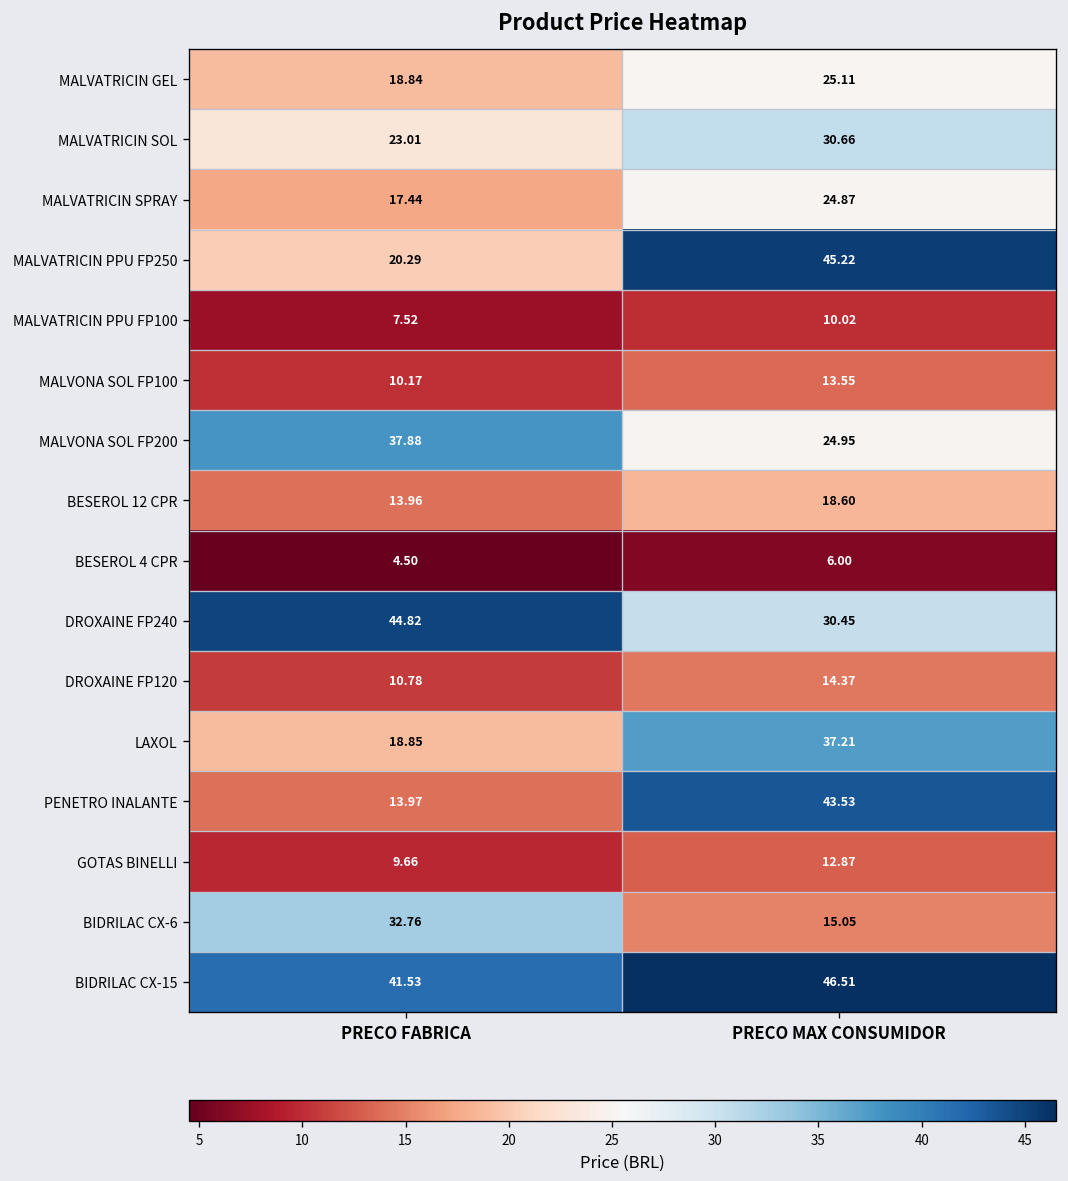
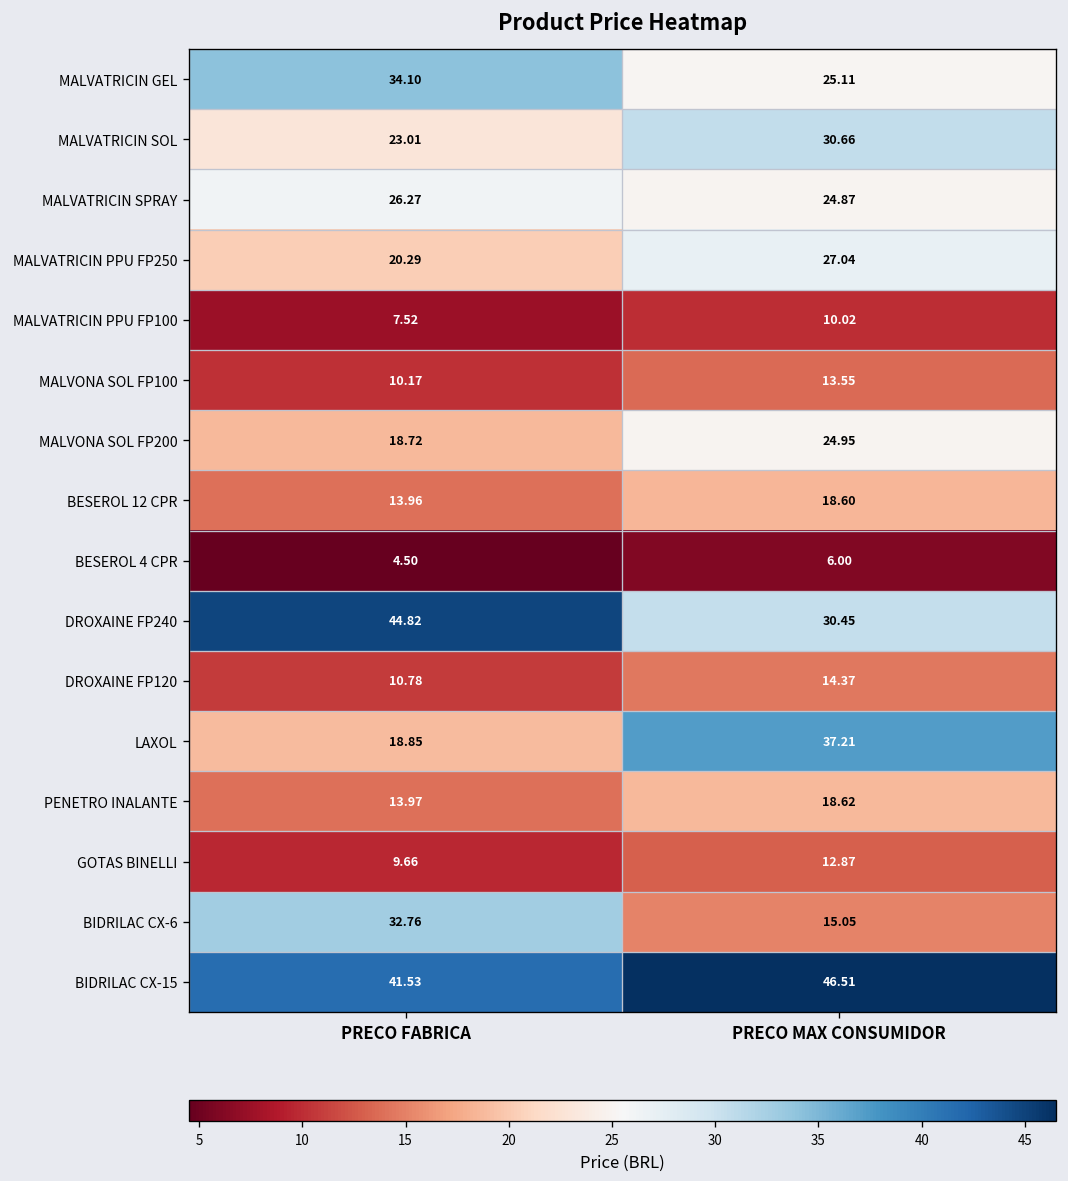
  {
    "MALVATRICIN GEL": {
-     "PRECO FABRICA": 18.84,
+     "PRECO FABRICA": 34.10,
      "PRECO MAX CONSUMIDOR": 25.11
    },
    "MALVATRICIN SOL": {
      "PRECO FABRICA": 23.01,
      "PRECO MAX CONSUMIDOR": 30.66
    },
    "MALVATRICIN SPRAY": {
-     "PRECO FABRICA": 17.44,
+     "PRECO FABRICA": 26.27,
      "PRECO MAX CONSUMIDOR": 24.87
    },
    "MALVATRICIN PPU FP250": {
      "PRECO FABRICA": 20.29,
-     "PRECO MAX CONSUMIDOR": 45.22
+     "PRECO MAX CONSUMIDOR": 27.04
    },
    "MALVATRICIN PPU FP100": {
      "PRECO FABRICA": 7.52,
      "PRECO MAX CONSUMIDOR": 10.02
    },
    "MALVONA SOL FP100": {
      "PRECO FABRICA": 10.17,
      "PRECO MAX CONSUMIDOR": 13.55
    },
    "MALVONA SOL FP200": {
-     "PRECO FABRICA": 37.88,
+     "PRECO FABRICA": 18.72,
      "PRECO MAX CONSUMIDOR": 24.95
    },
    "BESEROL 12 CPR": {
      "PRECO FABRICA": 13.96,
      "PRECO MAX CONSUMIDOR": 18.60
    },
    "BESEROL 4 CPR": {
      "PRECO FABRICA": 4.50,
      "PRECO MAX CONSUMIDOR": 6.00
    },
    "DROXAINE FP240": {
      "PRECO FABRICA": 44.82,
      "PRECO MAX CONSUMIDOR": 30.45
    },
    "DROXAINE FP120": {
      "PRECO FABRICA": 10.78,
      "PRECO MAX CONSUMIDOR": 14.37
    },
    "LAXOL": {
      "PRECO FABRICA": 18.85,
      "PRECO MAX CONSUMIDOR": 37.21
    },
    "PENETRO INALANTE": {
      "PRECO FABRICA": 13.97,
-     "PRECO MAX CONSUMIDOR": 43.53
+     "PRECO MAX CONSUMIDOR": 18.62
    },
    "GOTAS BINELLI": {
      "PRECO FABRICA": 9.66,
      "PRECO MAX CONSUMIDOR": 12.87
    },
    "BIDRILAC CX-6": {
      "PRECO FABRICA": 32.76,
      "PRECO MAX CONSUMIDOR": 15.05
    },
    "BIDRILAC CX-15": {
      "PRECO FABRICA": 41.53,
      "PRECO MAX CONSUMIDOR": 46.51
    }
  }
